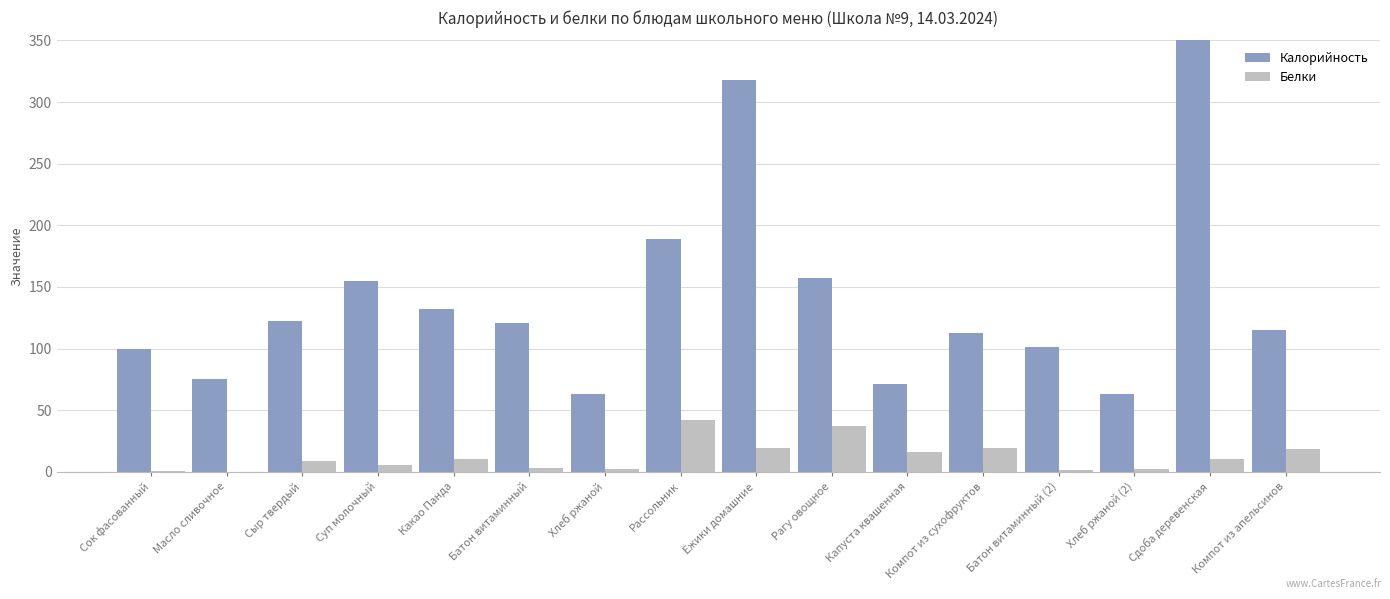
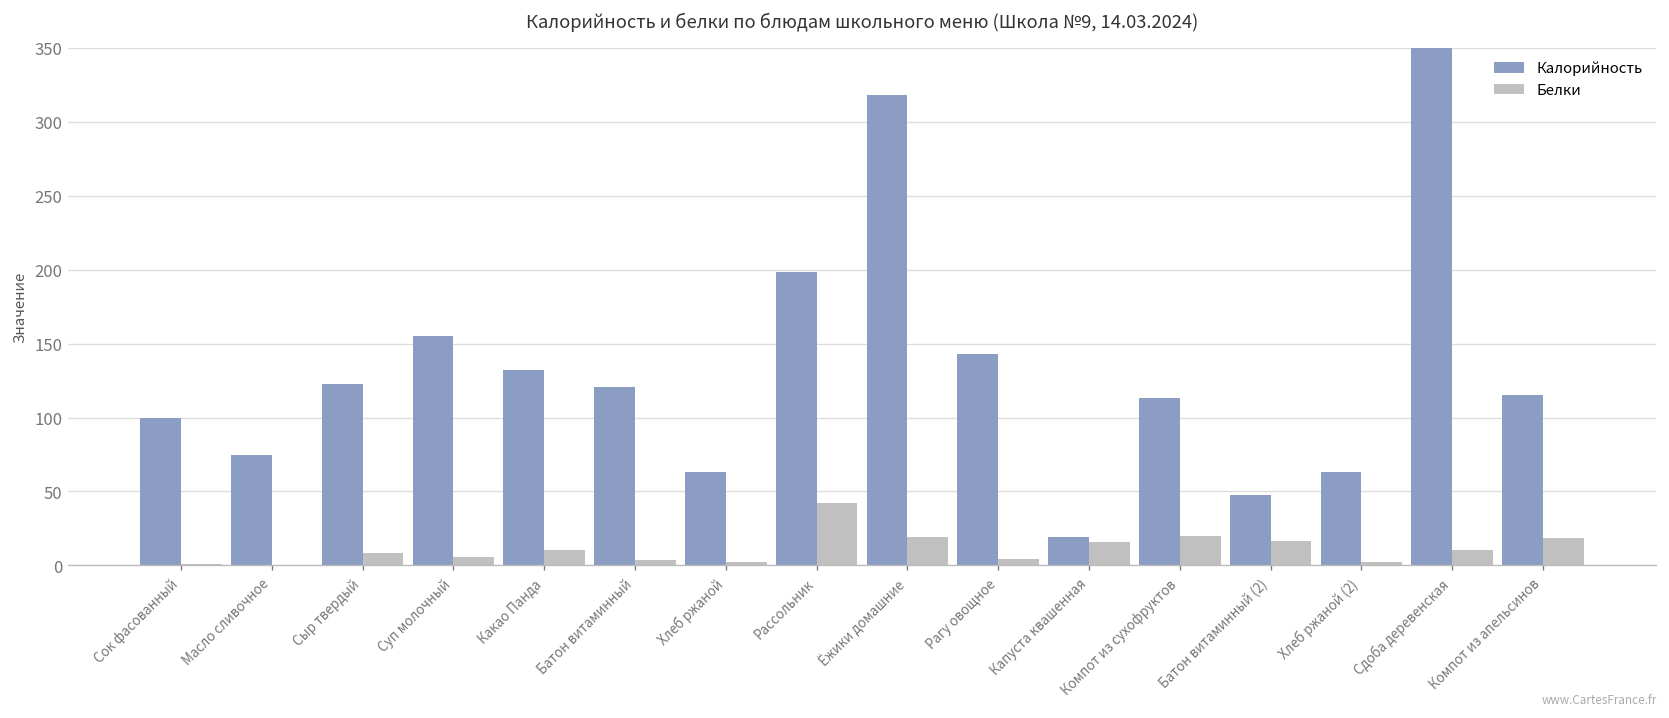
  {
    "Калорийность": {
      "Сок фасованный": 100,
      "Масло сливочное": 75,
      "Сыр твердый": 123,
      "Суп молочный": 155,
      "Какао Панда": 132,
      "Батон витаминный": 120,
      "Хлеб ржаной": 63,
-     "Рассольник": 189,
+     "Рассольник": 198,
      "Ёжики домашние": 318,
-     "Рагу овощное": 157,
-     "Капуста квашенная": 71,
+     "Рагу овощное": 143,
+     "Капуста квашенная": 19,
      "Компот из сухофруктов": 113,
-     "Батон витаминный (2)": 101,
+     "Батон витаминный (2)": 48,
      "Хлеб ржаной (2)": 63,
      "Компот из апельсинов": 115
    },
    "Белки": {
      "Сыр твердый": 9,
      "Суп молочный": 6,
      "Какао Панда": 11,
      "Батон витаминный": 3,
      "Хлеб ржаной": 2,
      "Рассольник": 42,
      "Ёжики домашние": 19,
-     "Рагу овощное": 37,
+     "Рагу овощное": 4,
      "Капуста квашенная": 16,
      "Компот из сухофруктов": 20,
-     "Батон витаминный (2)": 1,
+     "Батон витаминный (2)": 17,
      "Хлеб ржаной (2)": 2,
      "Сдоба деревенская": 11,
      "Компот из апельсинов": 18
    }
  }
